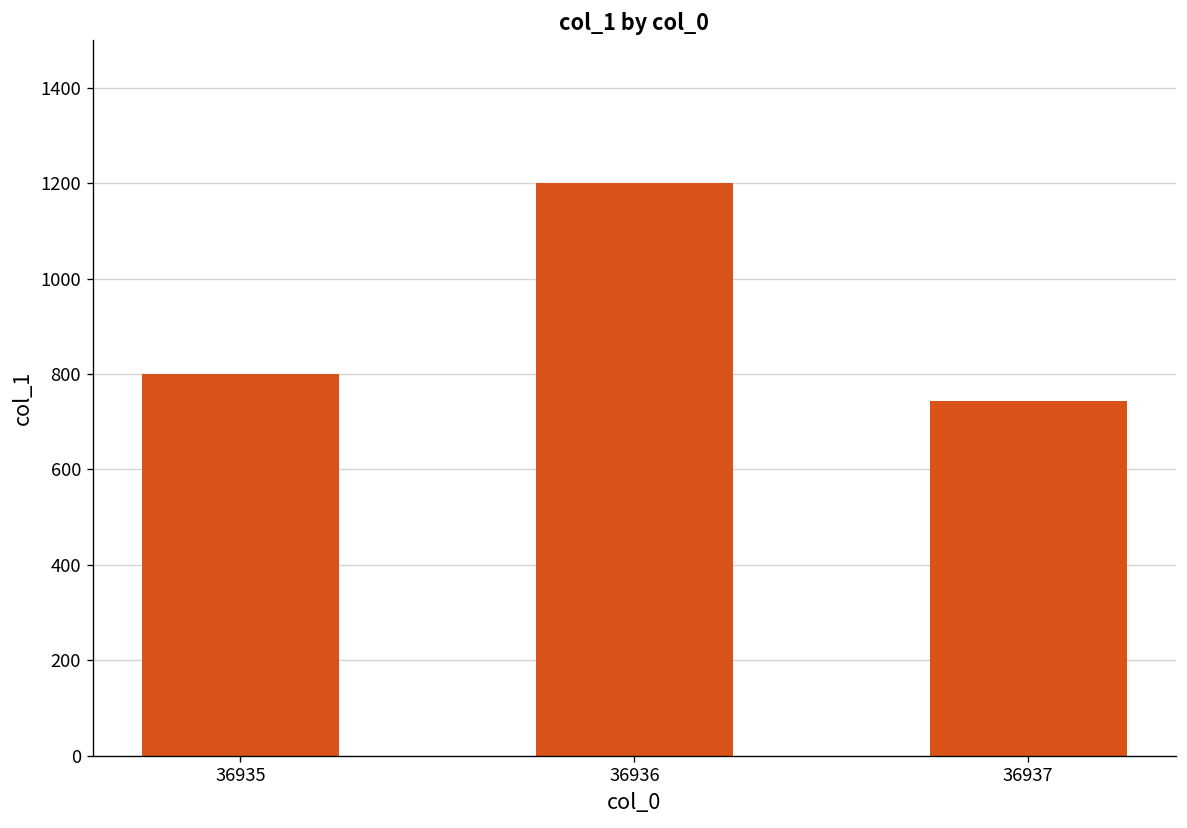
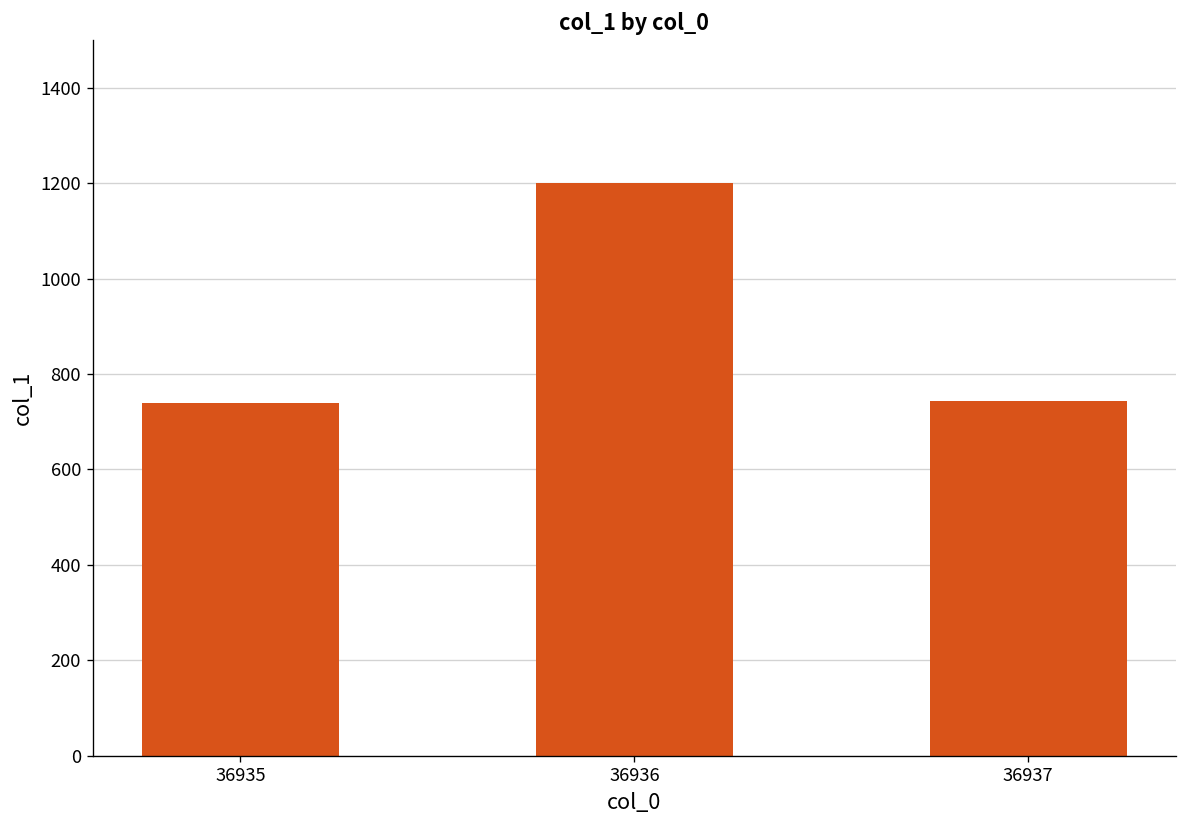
  {
-   "36935": 800,
+   "36935": 740,
    "36936": 1200,
    "36937": 740
  }
